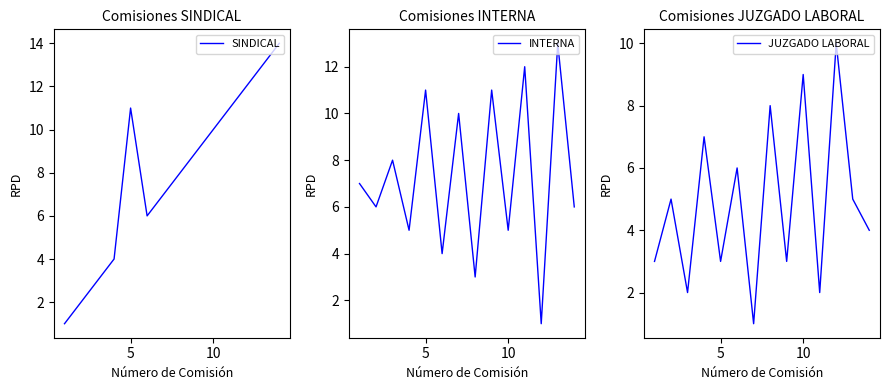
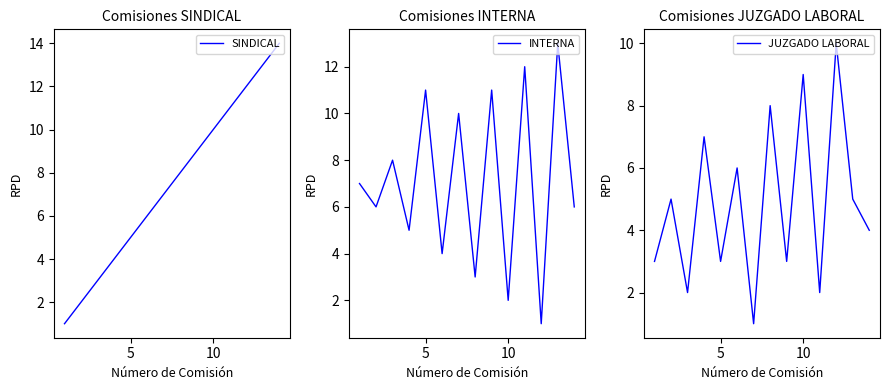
  {
    "Comisiones SINDICAL": {
-     "5": 11,
+     "5": 5,
      "10": 10
    },
    "Comisiones INTERNA": {
      "5": 11,
-     "10": 5
+     "10": 2
    },
    "Comisiones JUZGADO LABORAL": {
      "5": 3.0,
      "10": 9.0
    }
  }
